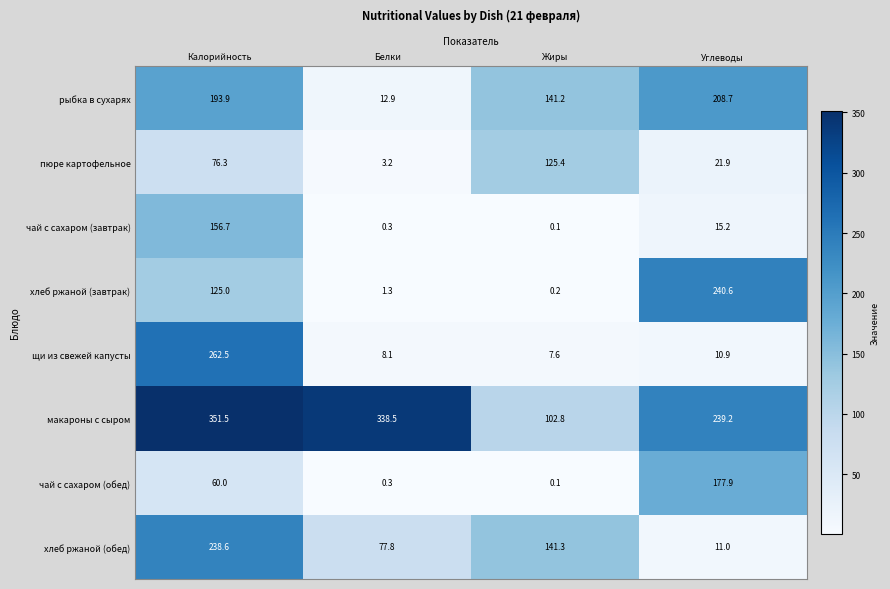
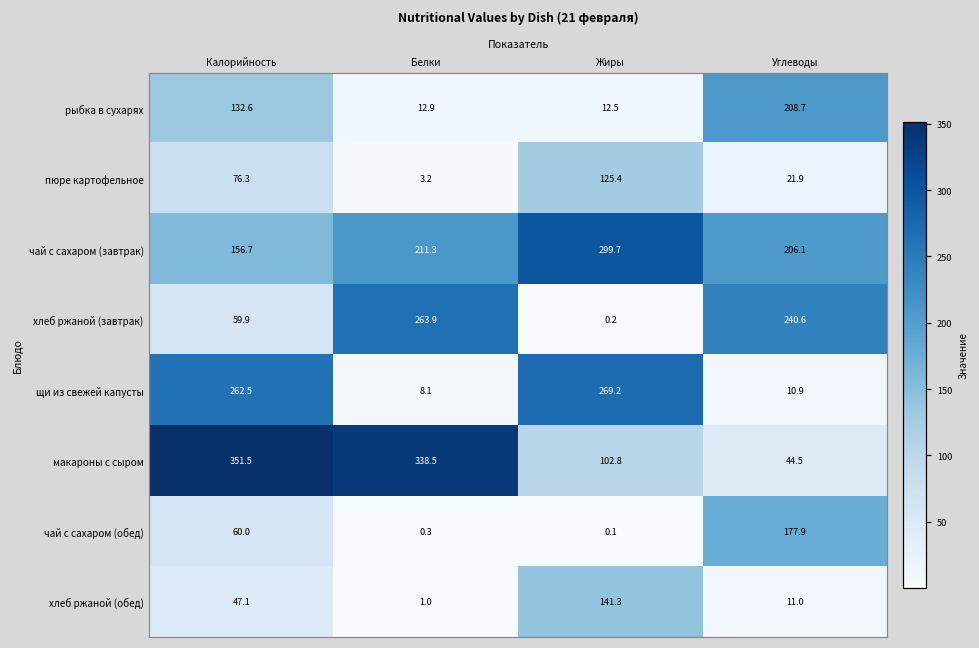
  {
    "рыбка в сухарях": {
-     "Калорийность": 193.9,
+     "Калорийность": 132.6,
      "Белки": 12.9,
-     "Жиры": 141.2,
+     "Жиры": 12.5,
      "Углеводы": 208.7
    },
    "пюре картофельное": {
      "Калорийность": 76.3,
      "Белки": 3.2,
      "Жиры": 125.4,
      "Углеводы": 21.9
    },
    "чай с сахаром (завтрак)": {
      "Калорийность": 156.7,
-     "Белки": 0.3,
-     "Жиры": 0.1,
-     "Углеводы": 15.2
+     "Белки": 211.3,
+     "Жиры": 299.7,
+     "Углеводы": 206.1
    },
    "хлеб ржаной (завтрак)": {
-     "Калорийность": 125.0,
-     "Белки": 1.3,
+     "Калорийность": 59.9,
+     "Белки": 263.9,
      "Жиры": 0.2,
      "Углеводы": 240.6
    },
    "щи из свежей капусты": {
      "Калорийность": 262.5,
      "Белки": 8.1,
-     "Жиры": 7.6,
+     "Жиры": 269.2,
      "Углеводы": 10.9
    },
    "макароны с сыром": {
      "Калорийность": 351.5,
      "Белки": 338.5,
      "Жиры": 102.8,
-     "Углеводы": 239.2
+     "Углеводы": 44.5
    },
    "чай с сахаром (обед)": {
      "Калорийность": 60.0,
      "Белки": 0.3,
      "Жиры": 0.1,
      "Углеводы": 177.9
    },
    "хлеб ржаной (обед)": {
-     "Калорийность": 238.6,
-     "Белки": 77.8,
+     "Калорийность": 47.1,
+     "Белки": 1.0,
      "Жиры": 141.3,
      "Углеводы": 11.0
    }
  }
